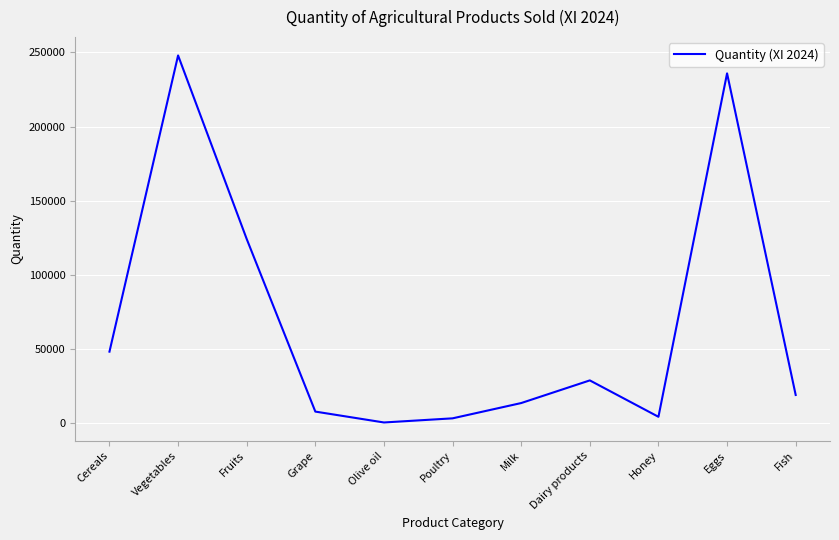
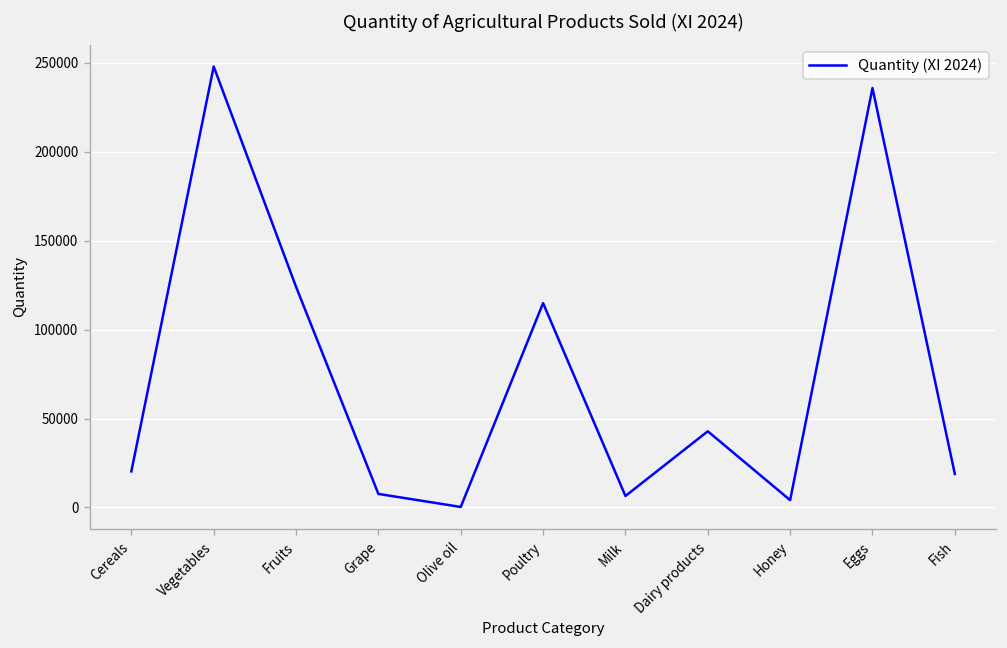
  {
-   "Cereals": 48000,
+   "Cereals": 20000,
    "Vegetables": 248000,
    "Fruits": 124000,
    "Grape": 8000,
    "Olive oil": 0,
-   "Poultry": 3000,
-   "Milk": 13000,
-   "Dairy products": 29000,
+   "Poultry": 115000,
+   "Milk": 6000,
+   "Dairy products": 43000,
    "Honey": 4000,
    "Eggs": 236000,
    "Fish": 19000
  }
